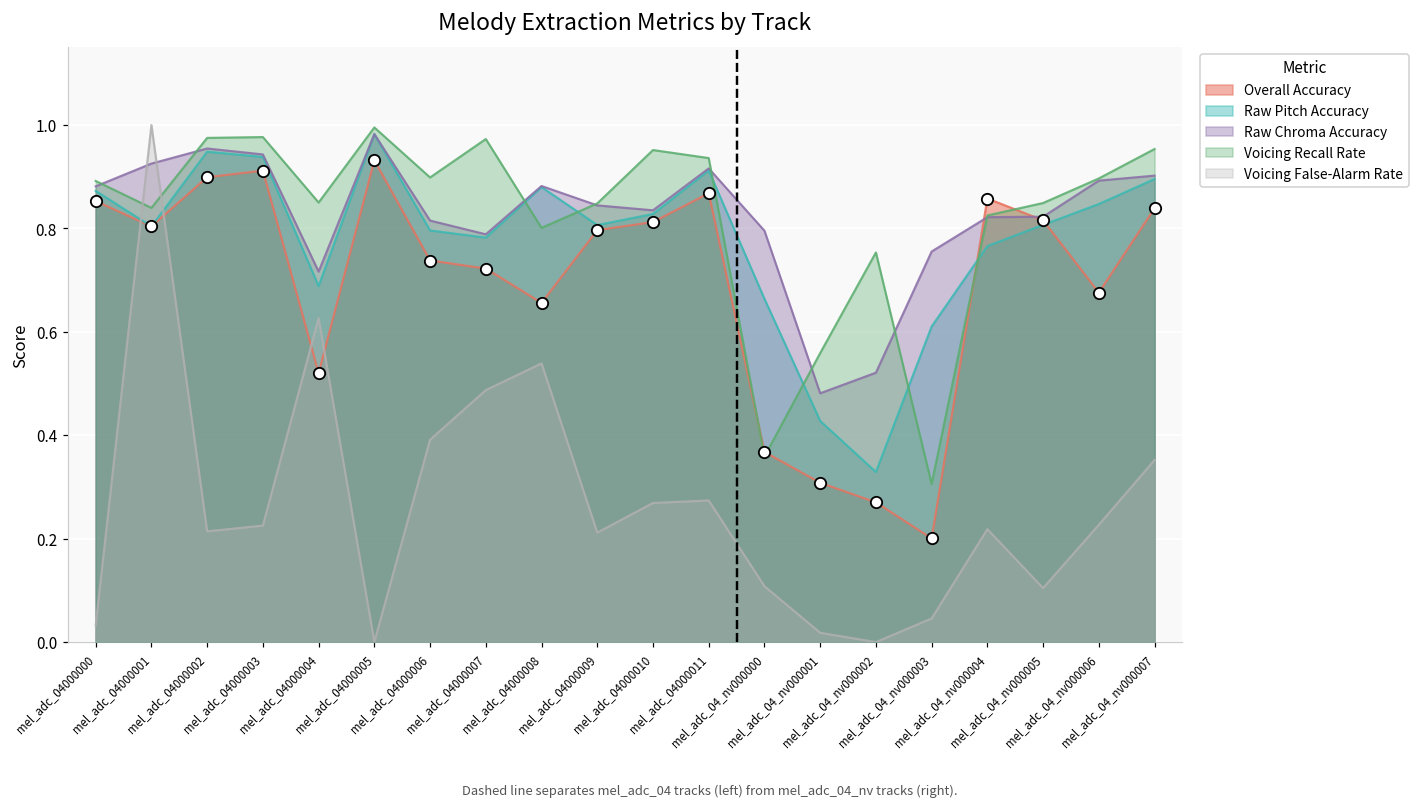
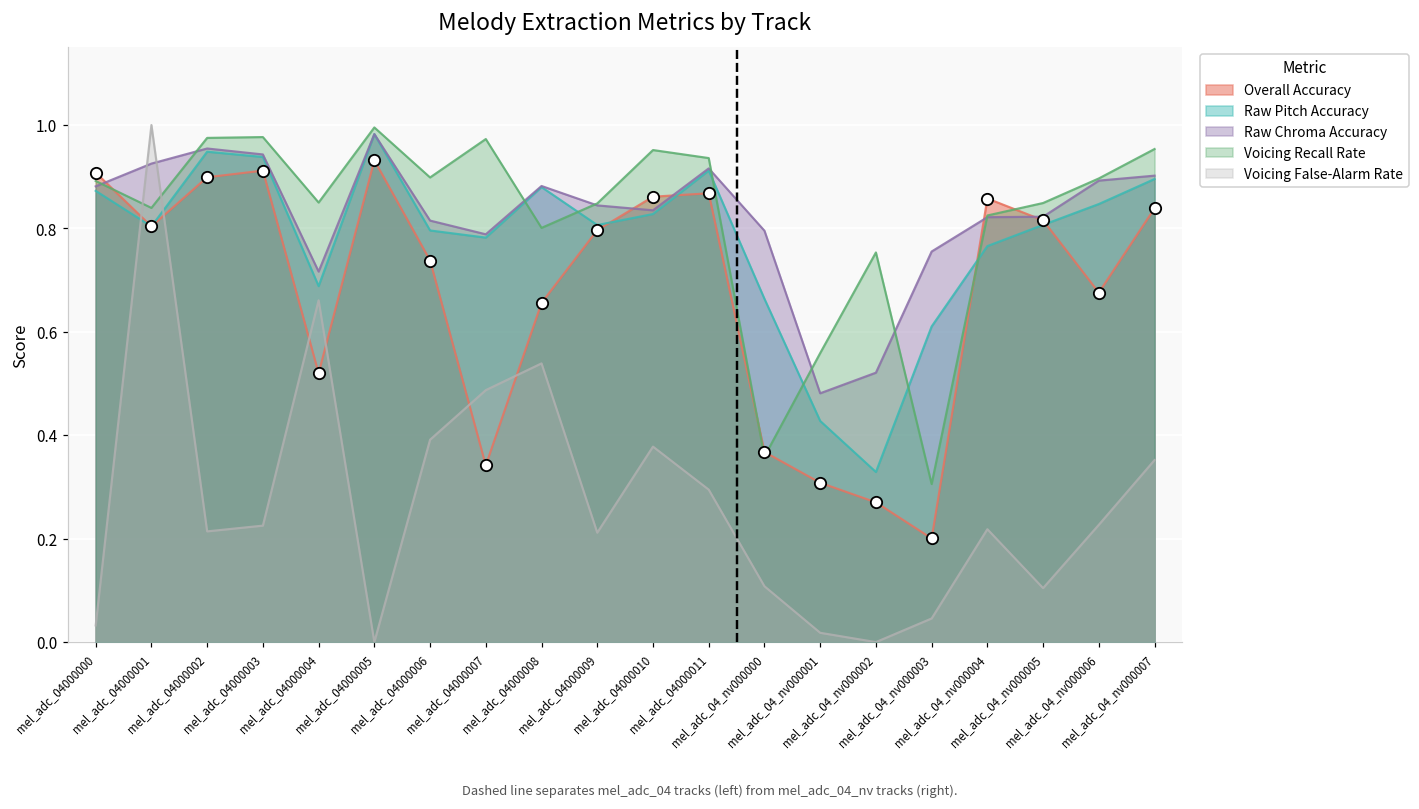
  {
    "Overall Accuracy": {
-     "mel_adc_04000000": 0.85,
+     "mel_adc_04000000": 0.91,
      "mel_adc_04000002": 0.90,
      "mel_adc_04000003": 0.91,
      "mel_adc_04000004": 0.52,
      "mel_adc_04000005": 0.93,
      "mel_adc_04000006": 0.74,
-     "mel_adc_04000007": 0.72,
+     "mel_adc_04000007": 0.34,
      "mel_adc_04000008": 0.66,
      "mel_adc_04000009": 0.80,
-     "mel_adc_04000010": 0.81,
+     "mel_adc_04000010": 0.86,
      "mel_adc_04000011": 0.87,
      "mel_adc_04_nv000000": 0.37,
      "mel_adc_04_nv000001": 0.31,
      "mel_adc_04_nv000002": 0.27,
      "mel_adc_04_nv000003": 0.20,
      "mel_adc_04_nv000004": 0.86,
      "mel_adc_04_nv000005": 0.82,
      "mel_adc_04_nv000006": 0.68,
      "mel_adc_04_nv000007": 0.84
    },
    "Voicing False-Alarm Rate": {
      "mel_adc_04000000": 0.03,
      "mel_adc_04000001": 1.00,
      "mel_adc_04000002": 0.21,
      "mel_adc_04000003": 0.23,
-     "mel_adc_04000004": 0.63,
+     "mel_adc_04000004": 0.66,
      "mel_adc_04000005": 0.00,
      "mel_adc_04000006": 0.39,
      "mel_adc_04000007": 0.49,
      "mel_adc_04000008": 0.54,
      "mel_adc_04000009": 0.21,
-     "mel_adc_04000010": 0.27,
-     "mel_adc_04000011": 0.27,
+     "mel_adc_04000010": 0.38,
+     "mel_adc_04000011": 0.30,
      "mel_adc_04_nv000000": 0.11,
      "mel_adc_04_nv000001": 0.02,
      "mel_adc_04_nv000002": 0.00,
      "mel_adc_04_nv000003": 0.05,
      "mel_adc_04_nv000004": 0.22,
      "mel_adc_04_nv000005": 0.10,
      "mel_adc_04_nv000006": 0.23,
      "mel_adc_04_nv000007": 0.35
    }
  }
